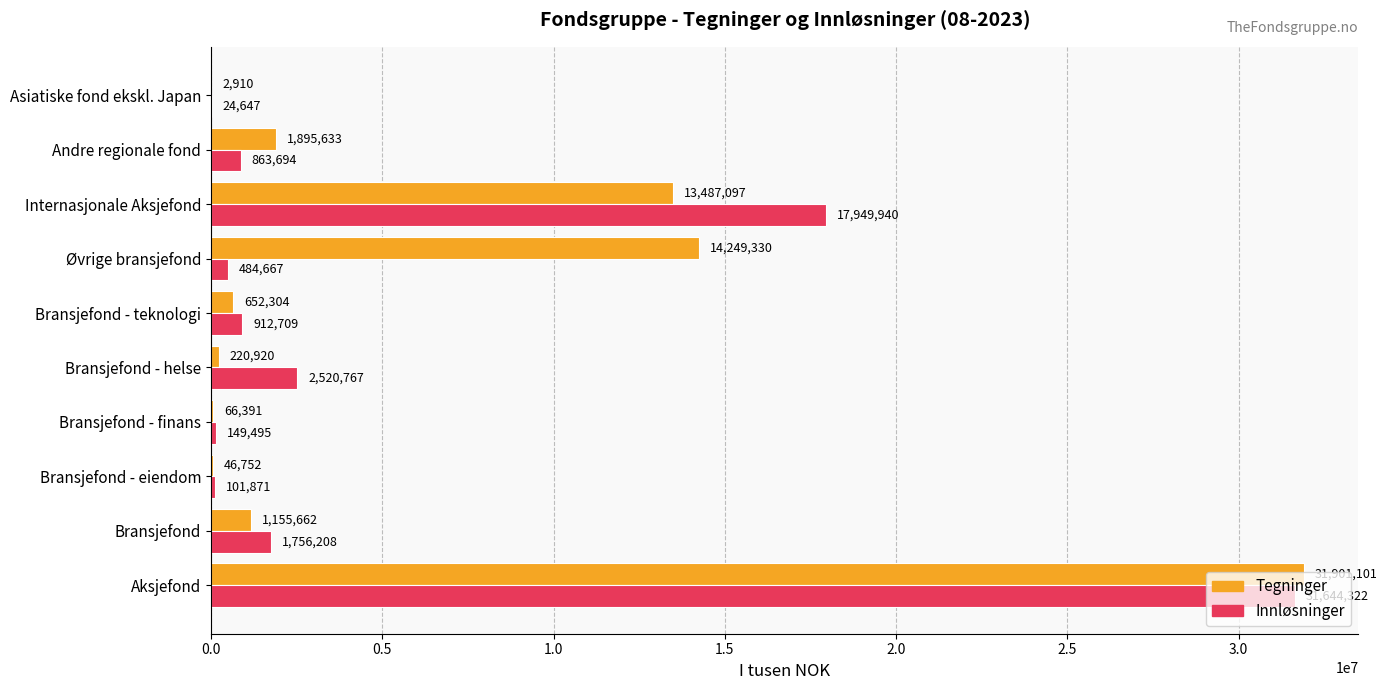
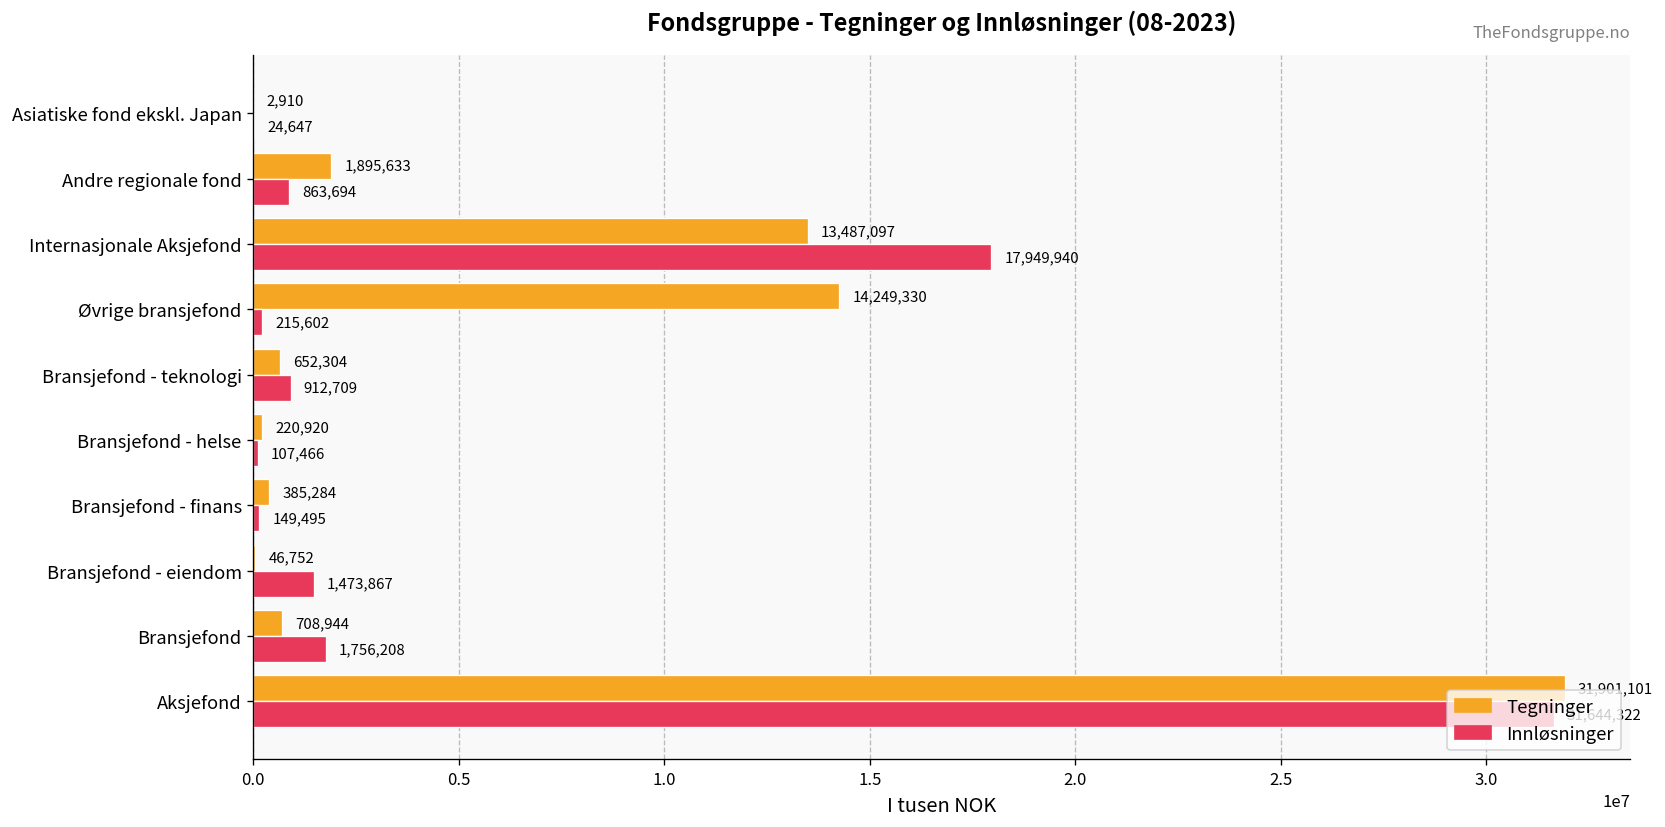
  {
    "Tegninger": {
      "Asiatiske fond ekskl. Japan": "2,910",
      "Andre regionale fond": "1,895,633",
      "Internasjonale Aksjefond": "13,487,097",
      "Øvrige bransjefond": "14,249,330",
      "Bransjefond - teknologi": "652,304",
      "Bransjefond - helse": "220,920",
-     "Bransjefond - finans": "66,391",
+     "Bransjefond - finans": "385,284",
      "Bransjefond - eiendom": "46,752",
-     "Bransjefond": "1,155,662"
+     "Bransjefond": "708,944"
    },
    "Innløsninger": {
      "Asiatiske fond ekskl. Japan": "24,647",
      "Andre regionale fond": "863,694",
      "Internasjonale Aksjefond": "17,949,940",
-     "Øvrige bransjefond": "484,667",
+     "Øvrige bransjefond": "215,602",
      "Bransjefond - teknologi": "912,709",
-     "Bransjefond - helse": "2,520,767",
+     "Bransjefond - helse": "107,466",
      "Bransjefond - finans": "149,495",
-     "Bransjefond - eiendom": "101,871",
+     "Bransjefond - eiendom": "1,473,867",
      "Bransjefond": "1,756,208"
    }
  }
